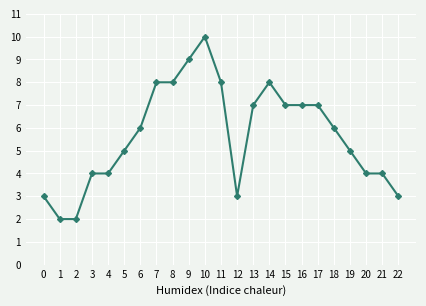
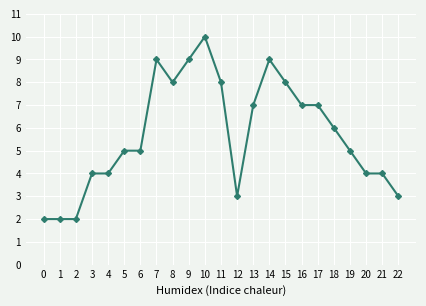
  {
-   "0": 3,
+   "0": 2,
    "1": 2,
    "2": 2,
    "3": 4,
    "4": 4,
    "5": 5,
-   "6": 6,
-   "7": 8,
+   "6": 5,
+   "7": 9,
    "8": 8,
    "9": 9,
    "10": 10,
    "11": 8,
    "12": 3,
    "13": 7,
-   "14": 8,
-   "15": 7,
+   "14": 9,
+   "15": 8,
    "16": 7,
    "17": 7,
    "18": 6,
    "19": 5,
    "20": 4,
    "21": 4,
    "22": 3
  }
